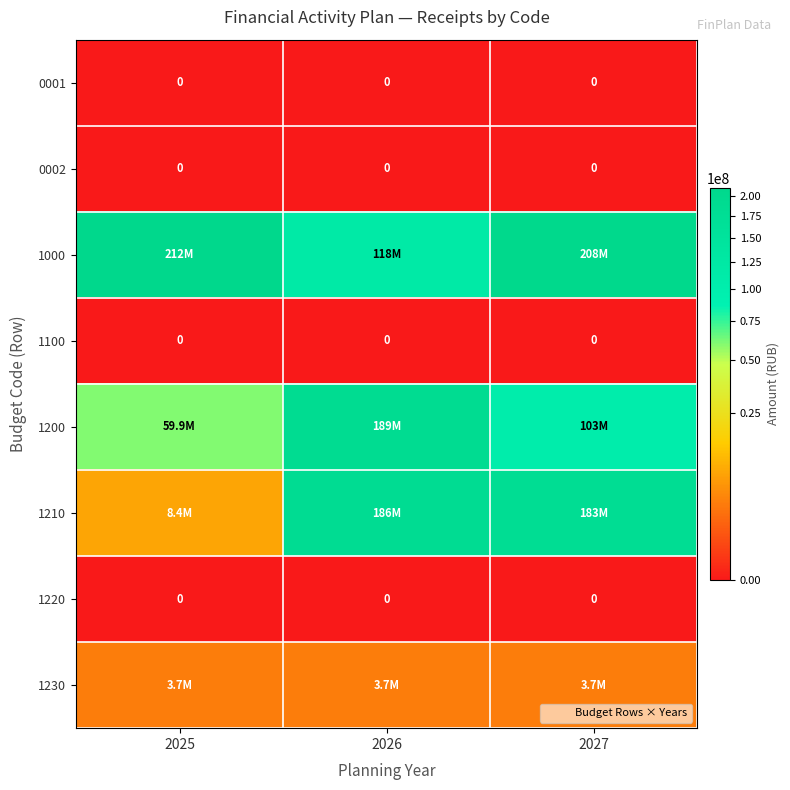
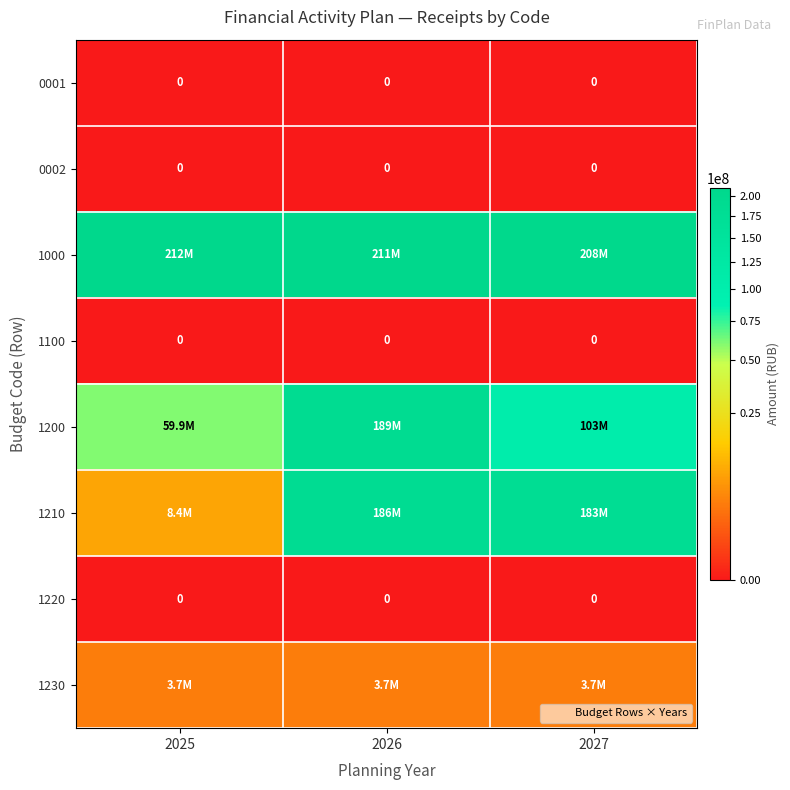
  {
    "0001": {
      "2025": "0",
      "2026": "0",
      "2027": "0"
    },
    "0002": {
      "2025": "0",
      "2026": "0",
      "2027": "0"
    },
    "1000": {
      "2025": "212M",
-     "2026": "118M",
+     "2026": "211M",
      "2027": "208M"
    },
    "1100": {
      "2025": "0",
      "2026": "0",
      "2027": "0"
    },
    "1200": {
      "2025": "59.9M",
      "2026": "189M",
      "2027": "103M"
    },
    "1210": {
      "2025": "8.4M",
      "2026": "186M",
      "2027": "183M"
    },
    "1220": {
      "2025": "0",
      "2026": "0",
      "2027": "0"
    },
    "1230": {
      "2025": "3.7M",
      "2026": "3.7M",
      "2027": "3.7M"
    }
  }
